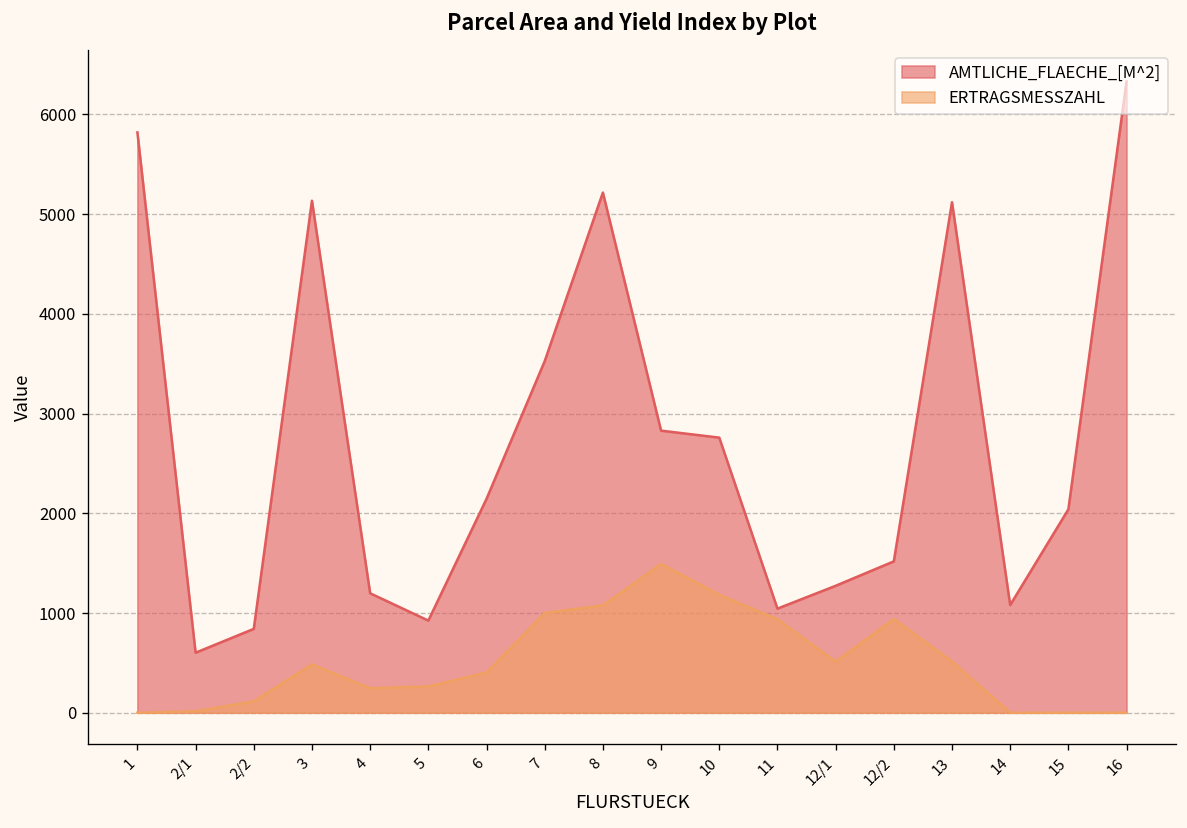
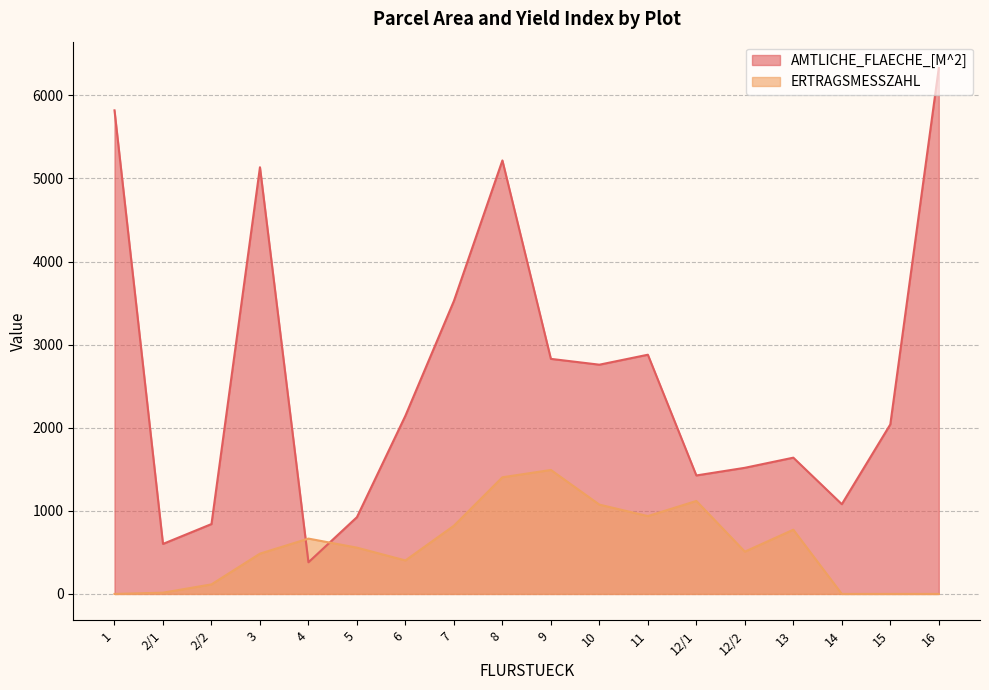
  {
    "AMTLICHE_FLAECHE_[M^2]": {
      "1": 5800,
      "2/1": 600,
      "2/2": 800,
      "3": 5100,
-     "4": 1200,
+     "4": 400,
      "5": 900,
      "6": 2100,
      "7": 3500,
      "8": 5200,
      "9": 2800,
      "10": 2800,
-     "11": 1000,
-     "12/1": 1300,
+     "11": 2900,
+     "12/1": 1400,
      "12/2": 1500,
-     "13": 5100,
+     "13": 1600,
      "14": 1100,
      "15": 2000
    },
    "ERTRAGSMESSZAHL": {
      "1": 0,
      "2/1": 0,
      "2/2": 100,
      "3": 500,
-     "4": 200,
-     "5": 300,
+     "4": 700,
+     "5": 600,
      "6": 400,
-     "7": 1000,
-     "8": 1100,
+     "7": 800,
+     "8": 1400,
      "9": 1500,
-     "10": 1200,
+     "10": 1100,
      "11": 900,
-     "12/1": 500,
-     "12/2": 900,
-     "13": 500,
+     "12/1": 1100,
+     "12/2": 500,
+     "13": 800,
      "14": 0,
      "15": 0,
      "16": 0
    }
  }
